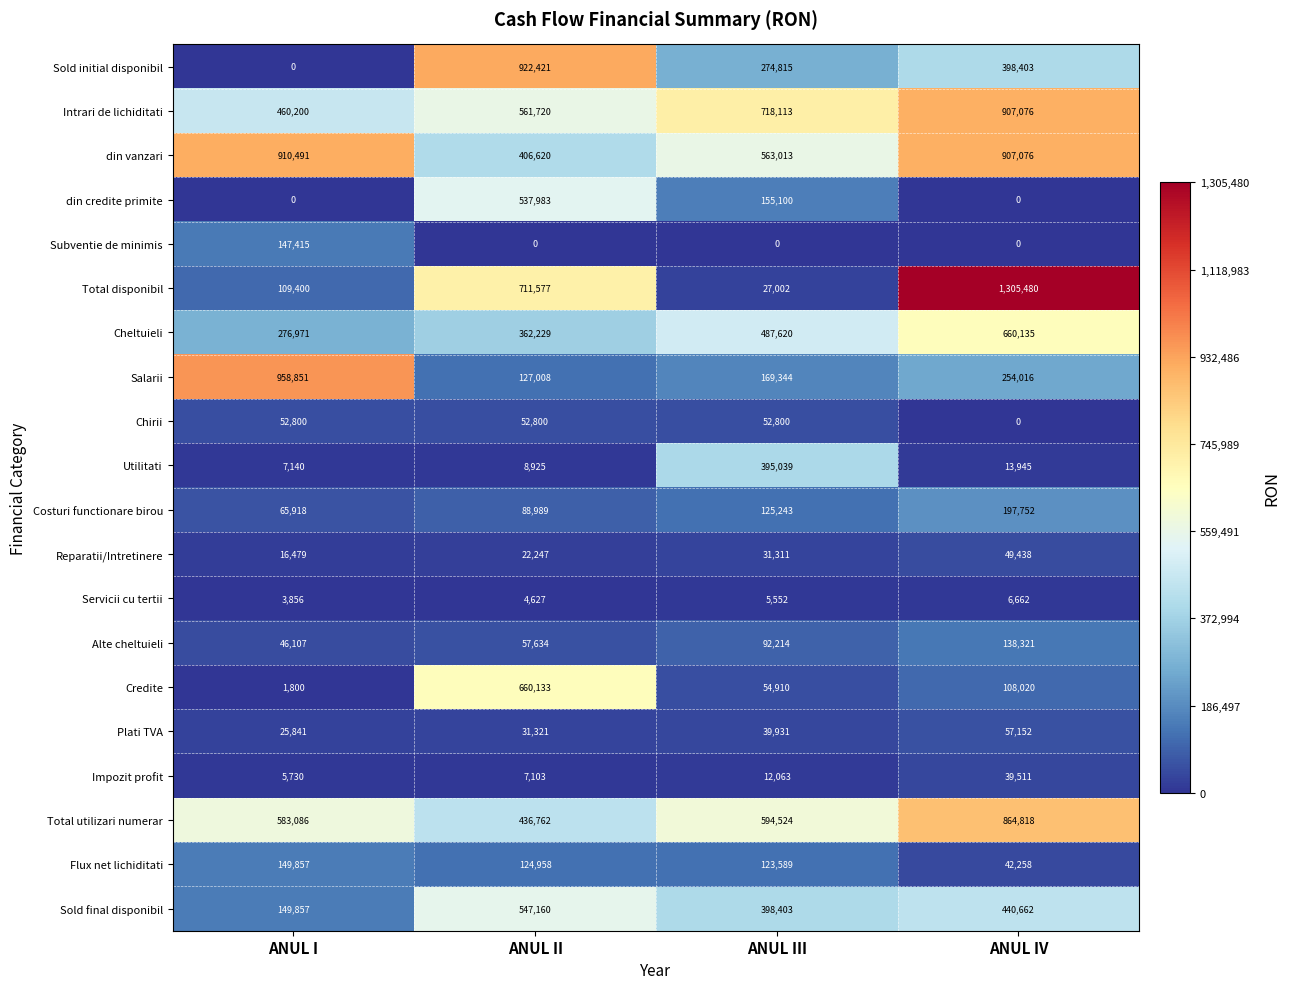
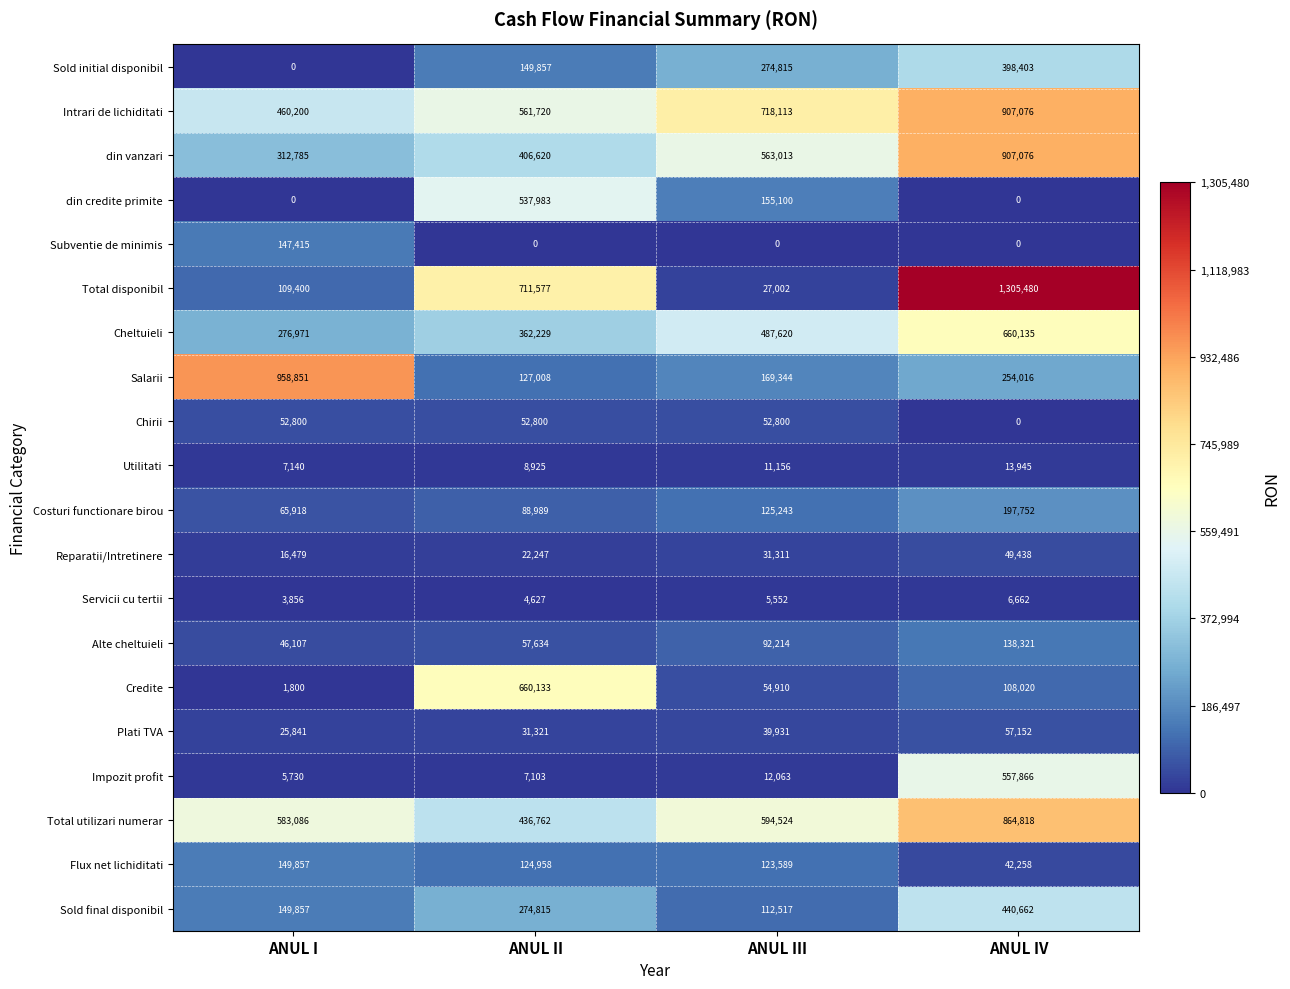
  {
    "Sold initial disponibil": {
      "ANUL I": "0",
-     "ANUL II": "922,421",
+     "ANUL II": "149,857",
      "ANUL III": "274,815",
      "ANUL IV": "398,403"
    },
    "Intrari de lichiditati": {
      "ANUL I": "460,200",
      "ANUL II": "561,720",
      "ANUL III": "718,113",
      "ANUL IV": "907,076"
    },
    "din vanzari": {
-     "ANUL I": "910,491",
+     "ANUL I": "312,785",
      "ANUL II": "406,620",
      "ANUL III": "563,013",
      "ANUL IV": "907,076"
    },
    "din credite primite": {
      "ANUL I": "0",
      "ANUL II": "537,983",
      "ANUL III": "155,100",
      "ANUL IV": "0"
    },
    "Subventie de minimis": {
      "ANUL I": "147,415",
      "ANUL II": "0",
      "ANUL III": "0",
      "ANUL IV": "0"
    },
    "Total disponibil": {
      "ANUL I": "109,400",
      "ANUL II": "711,577",
      "ANUL III": "27,002",
      "ANUL IV": "1,305,480"
    },
    "Cheltuieli": {
      "ANUL I": "276,971",
      "ANUL II": "362,229",
      "ANUL III": "487,620",
      "ANUL IV": "660,135"
    },
    "Salarii": {
      "ANUL I": "958,851",
      "ANUL II": "127,008",
      "ANUL III": "169,344",
      "ANUL IV": "254,016"
    },
    "Chirii": {
      "ANUL I": "52,800",
      "ANUL II": "52,800",
      "ANUL III": "52,800",
      "ANUL IV": "0"
    },
    "Utilitati": {
      "ANUL I": "7,140",
      "ANUL II": "8,925",
-     "ANUL III": "395,039",
+     "ANUL III": "11,156",
      "ANUL IV": "13,945"
    },
    "Costuri functionare birou": {
      "ANUL I": "65,918",
      "ANUL II": "88,989",
      "ANUL III": "125,243",
      "ANUL IV": "197,752"
    },
    "Reparatii/Intretinere": {
      "ANUL I": "16,479",
      "ANUL II": "22,247",
      "ANUL III": "31,311",
      "ANUL IV": "49,438"
    },
    "Servicii cu tertii": {
      "ANUL I": "3,856",
      "ANUL II": "4,627",
      "ANUL III": "5,552",
      "ANUL IV": "6,662"
    },
    "Alte cheltuieli": {
      "ANUL I": "46,107",
      "ANUL II": "57,634",
      "ANUL III": "92,214",
      "ANUL IV": "138,321"
    },
    "Credite": {
      "ANUL I": "1,800",
      "ANUL II": "660,133",
      "ANUL III": "54,910",
      "ANUL IV": "108,020"
    },
    "Plati TVA": {
      "ANUL I": "25,841",
      "ANUL II": "31,321",
      "ANUL III": "39,931",
      "ANUL IV": "57,152"
    },
    "Impozit profit": {
      "ANUL I": "5,730",
      "ANUL II": "7,103",
      "ANUL III": "12,063",
-     "ANUL IV": "39,511"
+     "ANUL IV": "557,866"
    },
    "Total utilizari numerar": {
      "ANUL I": "583,086",
      "ANUL II": "436,762",
      "ANUL III": "594,524",
      "ANUL IV": "864,818"
    },
    "Flux net lichiditati": {
      "ANUL I": "149,857",
      "ANUL II": "124,958",
      "ANUL III": "123,589",
      "ANUL IV": "42,258"
    },
    "Sold final disponibil": {
      "ANUL I": "149,857",
-     "ANUL II": "547,160",
-     "ANUL III": "398,403",
+     "ANUL II": "274,815",
+     "ANUL III": "112,517",
      "ANUL IV": "440,662"
    }
  }
